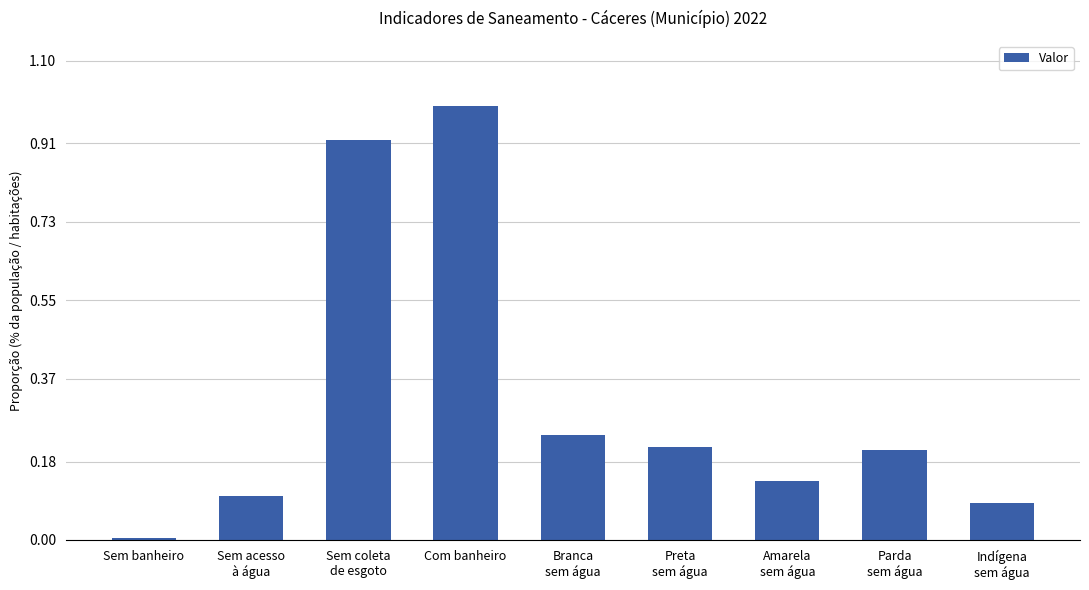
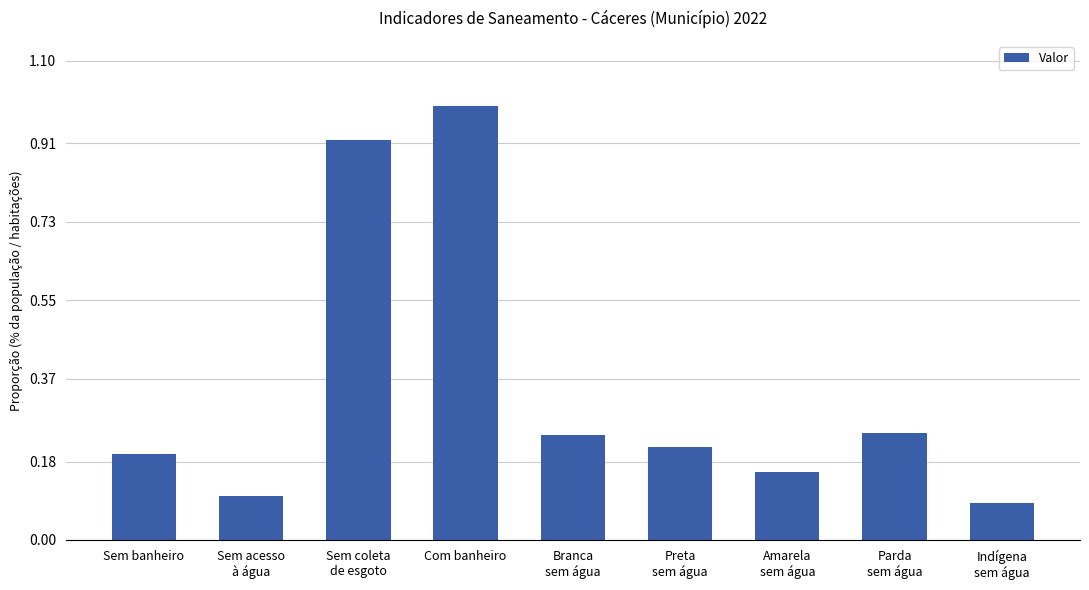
  {
-   "Sem banheiro": 0.00,
+   "Sem banheiro": 0.20,
    "Sem acesso à água": 0.10,
    "Sem coleta de esgoto": 0.92,
    "Com banheiro": 1.00,
    "Branca sem água": 0.24,
    "Preta sem água": 0.21,
-   "Amarela sem água": 0.14,
-   "Parda sem água": 0.21,
+   "Amarela sem água": 0.16,
+   "Parda sem água": 0.25,
    "Indígena sem água": 0.09
  }
